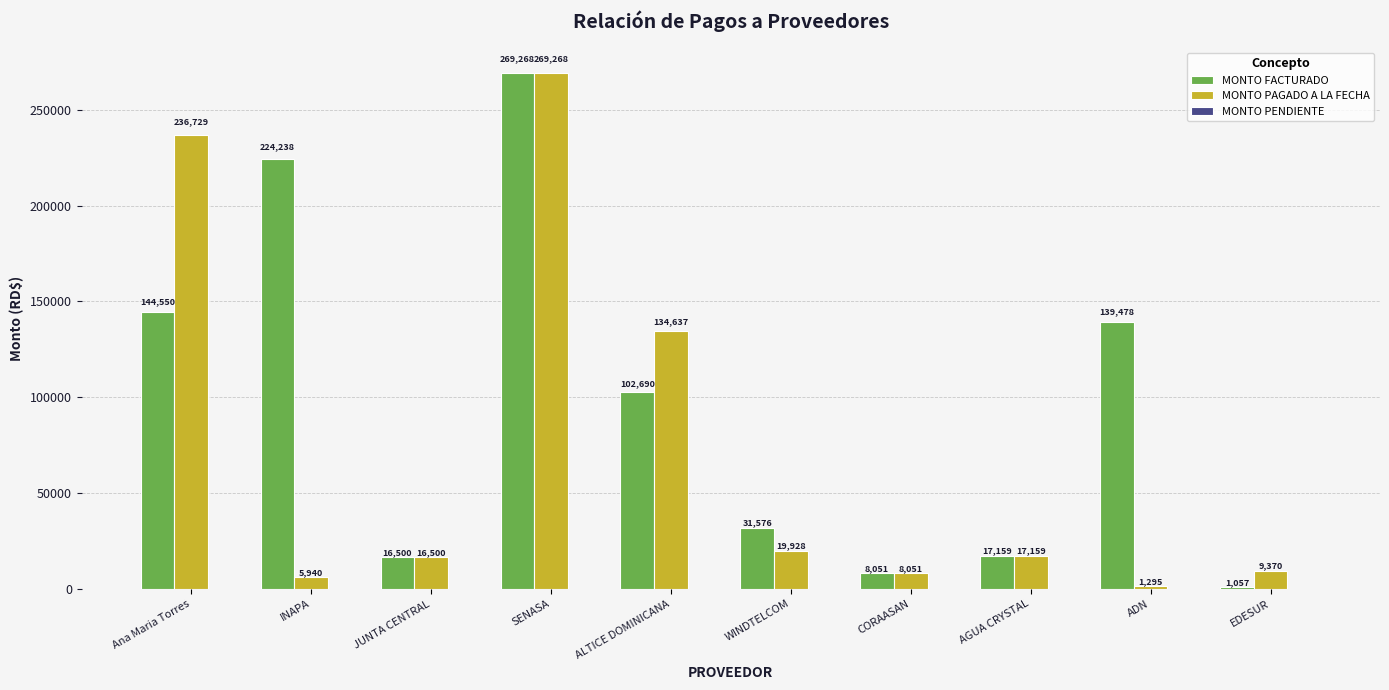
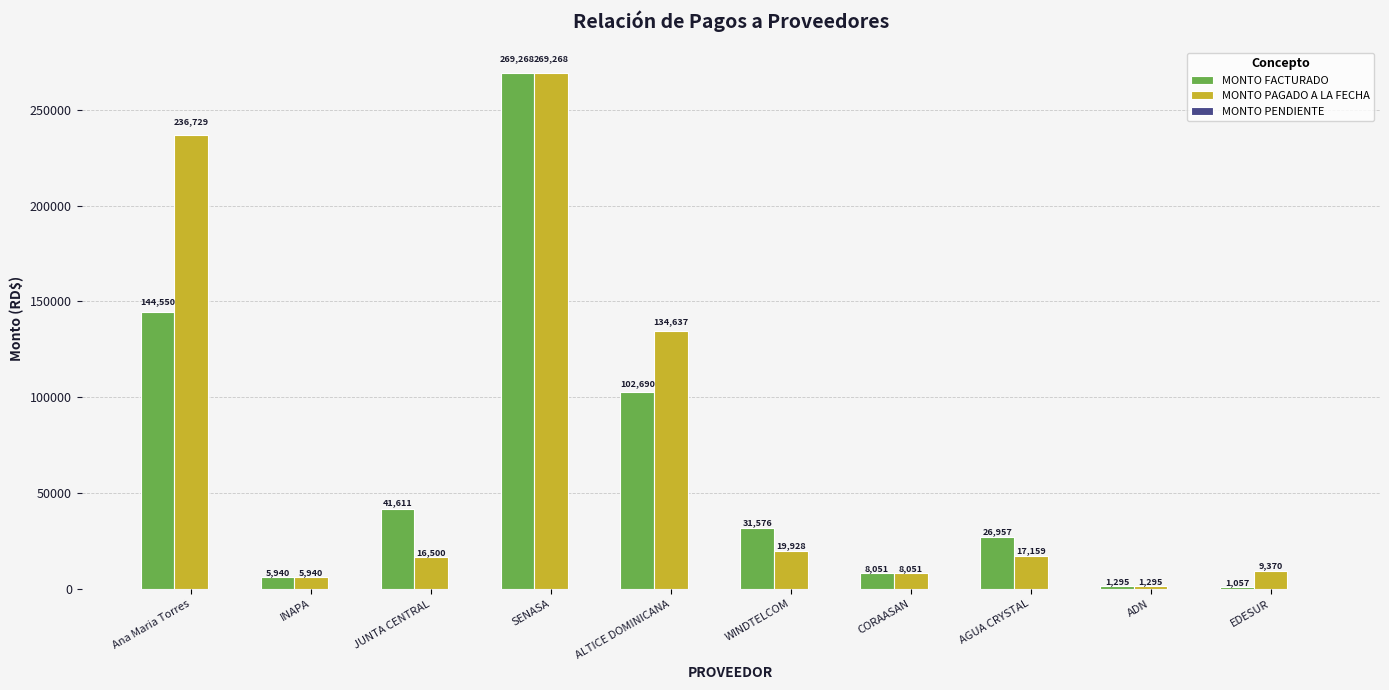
  {
    "MONTO FACTURADO": {
      "Ana Maria Torres": "144,550",
-     "INAPA": "224,238",
-     "JUNTA CENTRAL": "16,500",
+     "INAPA": "5,940",
+     "JUNTA CENTRAL": "41,611",
      "SENASA": "269,268",
      "ALTICE DOMINICANA": "102,690",
      "WINDTELCOM": "31,576",
      "CORAASAN": "8,051",
-     "AGUA CRYSTAL": "17,159",
-     "ADN": "139,478",
+     "AGUA CRYSTAL": "26,957",
+     "ADN": "1,295",
      "EDESUR": "1,057"
    },
    "MONTO PAGADO A LA FECHA": {
      "Ana Maria Torres": "236,729",
      "INAPA": "5,940",
      "JUNTA CENTRAL": "16,500",
      "SENASA": "269,268",
      "ALTICE DOMINICANA": "134,637",
      "WINDTELCOM": "19,928",
      "CORAASAN": "8,051",
      "AGUA CRYSTAL": "17,159",
      "ADN": "1,295",
      "EDESUR": "9,370"
    },
    "MONTO PENDIENTE": {
      "Ana Maria Torres": "0",
      "INAPA": "0",
      "JUNTA CENTRAL": "0",
      "SENASA": "0",
      "ALTICE DOMINICANA": "0",
      "WINDTELCOM": "0",
      "CORAASAN": "0",
      "AGUA CRYSTAL": "0",
      "ADN": "0",
      "EDESUR": "0"
    }
  }
